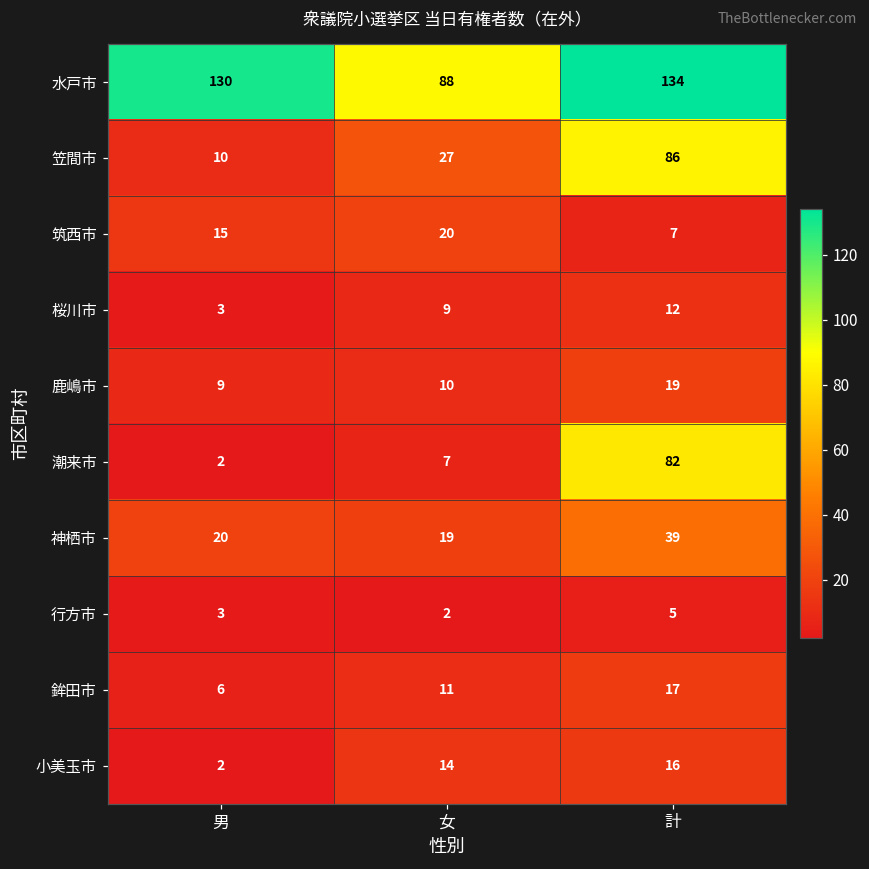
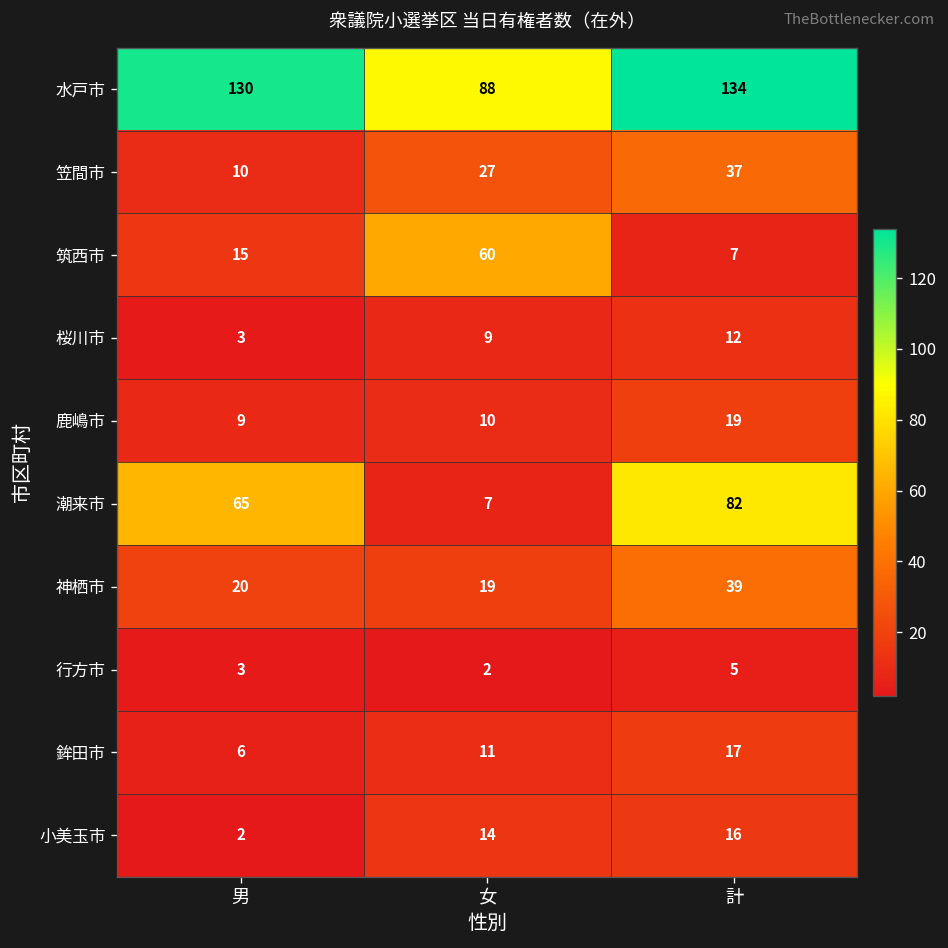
  {
    "水戸市": {
      "男": 130,
      "女": 88,
      "計": 134
    },
    "笠間市": {
      "男": 10,
      "女": 27,
-     "計": 86
+     "計": 37
    },
    "筑西市": {
      "男": 15,
-     "女": 20,
+     "女": 60,
      "計": 7
    },
    "桜川市": {
      "男": 3,
      "女": 9,
      "計": 12
    },
    "鹿嶋市": {
      "男": 9,
      "女": 10,
      "計": 19
    },
    "潮来市": {
-     "男": 2,
+     "男": 65,
      "女": 7,
      "計": 82
    },
    "神栖市": {
      "男": 20,
      "女": 19,
      "計": 39
    },
    "行方市": {
      "男": 3,
      "女": 2,
      "計": 5
    },
    "鉾田市": {
      "男": 6,
      "女": 11,
      "計": 17
    },
    "小美玉市": {
      "男": 2,
      "女": 14,
      "計": 16
    }
  }
